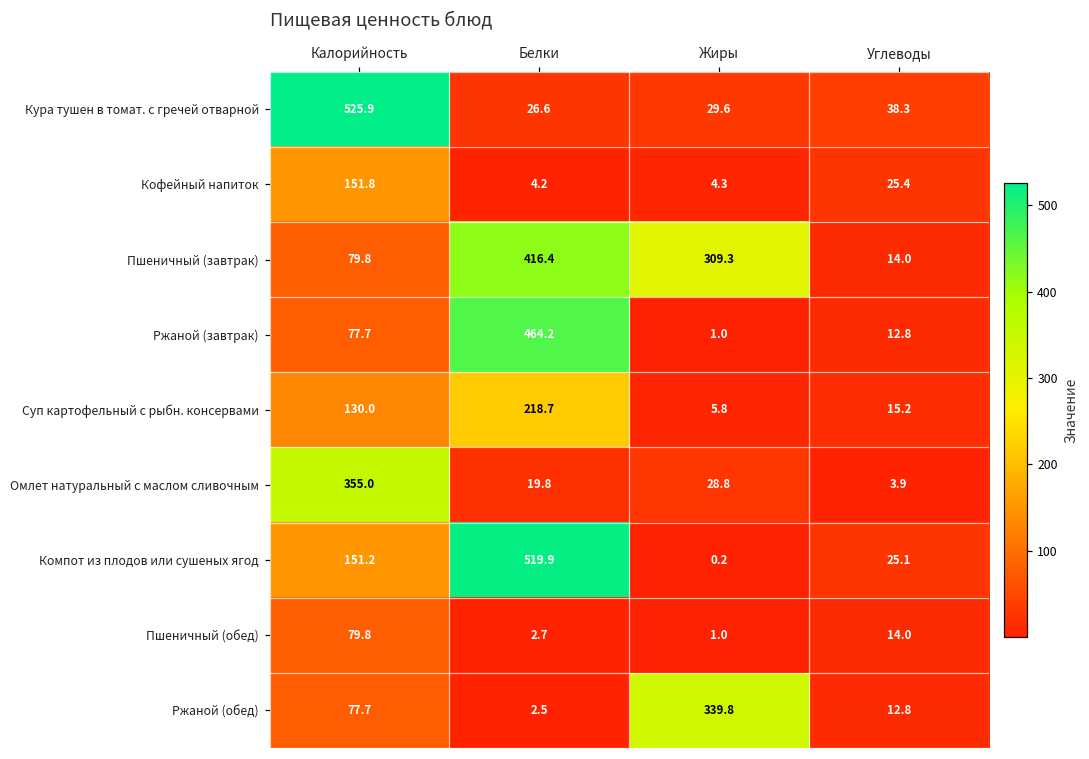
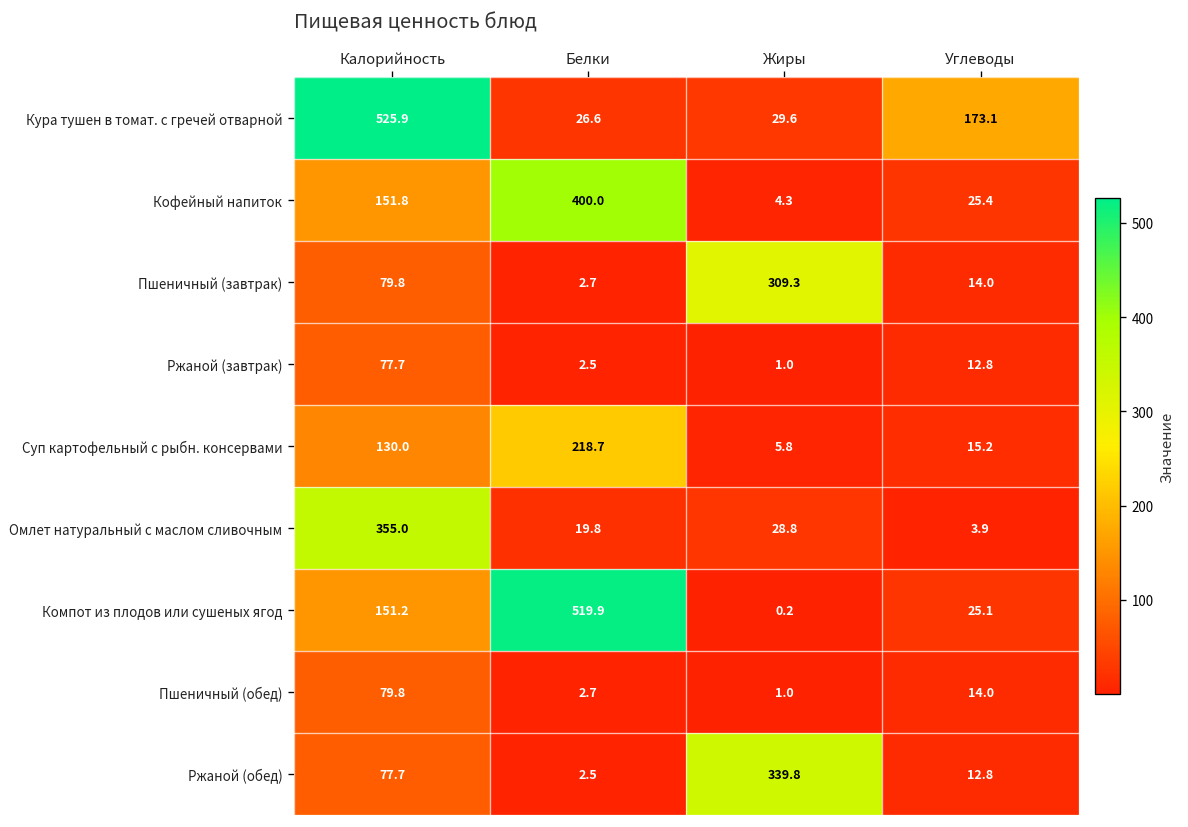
  {
    "Кура тушен в томат. с гречей отварной": {
      "Калорийность": 525.9,
      "Белки": 26.6,
      "Жиры": 29.6,
-     "Углеводы": 38.3
+     "Углеводы": 173.1
    },
    "Кофейный напиток": {
      "Калорийность": 151.8,
-     "Белки": 4.2,
+     "Белки": 400.0,
      "Жиры": 4.3,
      "Углеводы": 25.4
    },
    "Пшеничный (завтрак)": {
      "Калорийность": 79.8,
-     "Белки": 416.4,
+     "Белки": 2.7,
      "Жиры": 309.3,
      "Углеводы": 14.0
    },
    "Ржаной (завтрак)": {
      "Калорийность": 77.7,
-     "Белки": 464.2,
+     "Белки": 2.5,
      "Жиры": 1.0,
      "Углеводы": 12.8
    },
    "Суп картофельный с рыбн. консервами": {
      "Калорийность": 130.0,
      "Белки": 218.7,
      "Жиры": 5.8,
      "Углеводы": 15.2
    },
    "Омлет натуральный с маслом сливочным": {
      "Калорийность": 355.0,
      "Белки": 19.8,
      "Жиры": 28.8,
      "Углеводы": 3.9
    },
    "Компот из плодов или сушеных ягод": {
      "Калорийность": 151.2,
      "Белки": 519.9,
      "Жиры": 0.2,
      "Углеводы": 25.1
    },
    "Пшеничный (обед)": {
      "Калорийность": 79.8,
      "Белки": 2.7,
      "Жиры": 1.0,
      "Углеводы": 14.0
    },
    "Ржаной (обед)": {
      "Калорийность": 77.7,
      "Белки": 2.5,
      "Жиры": 339.8,
      "Углеводы": 12.8
    }
  }
